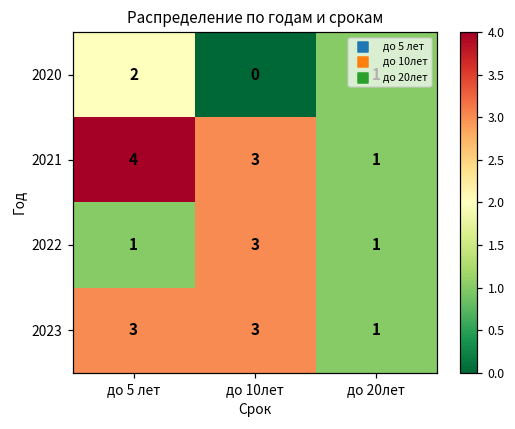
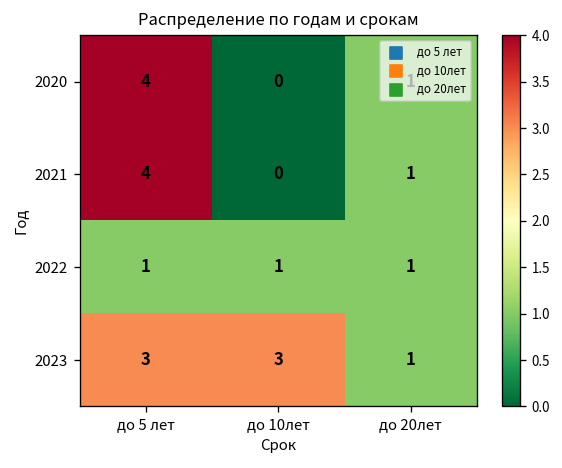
  {
    "2020": {
-     "до 5 лет": 2,
+     "до 5 лет": 4,
      "до 10лет": 0
    },
    "2021": {
      "до 5 лет": 4,
-     "до 10лет": 3,
+     "до 10лет": 0,
      "до 20лет": 1
    },
    "2022": {
      "до 5 лет": 1,
-     "до 10лет": 3,
+     "до 10лет": 1,
      "до 20лет": 1
    },
    "2023": {
      "до 5 лет": 3,
      "до 10лет": 3,
      "до 20лет": 1
    }
  }
